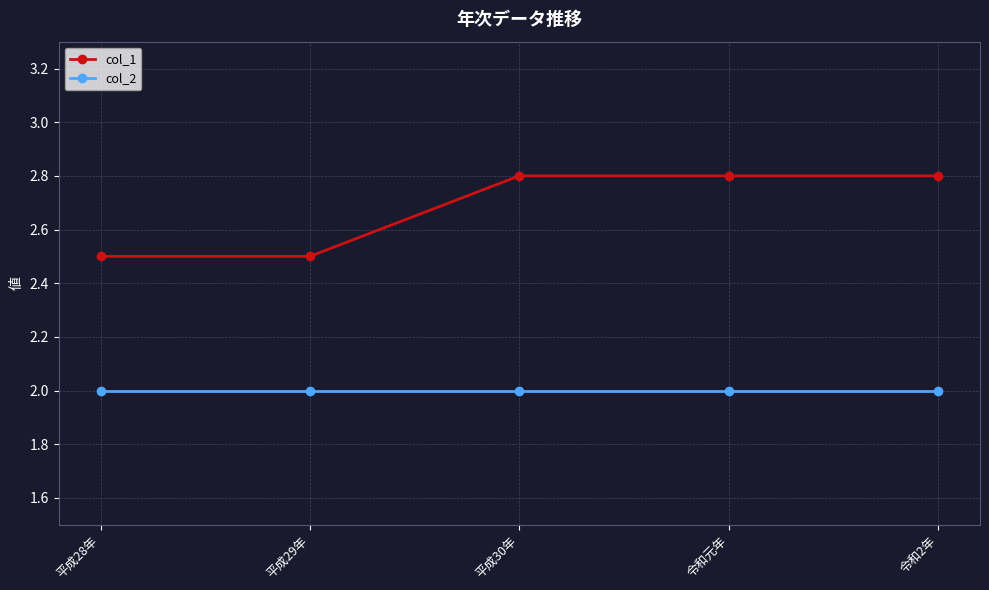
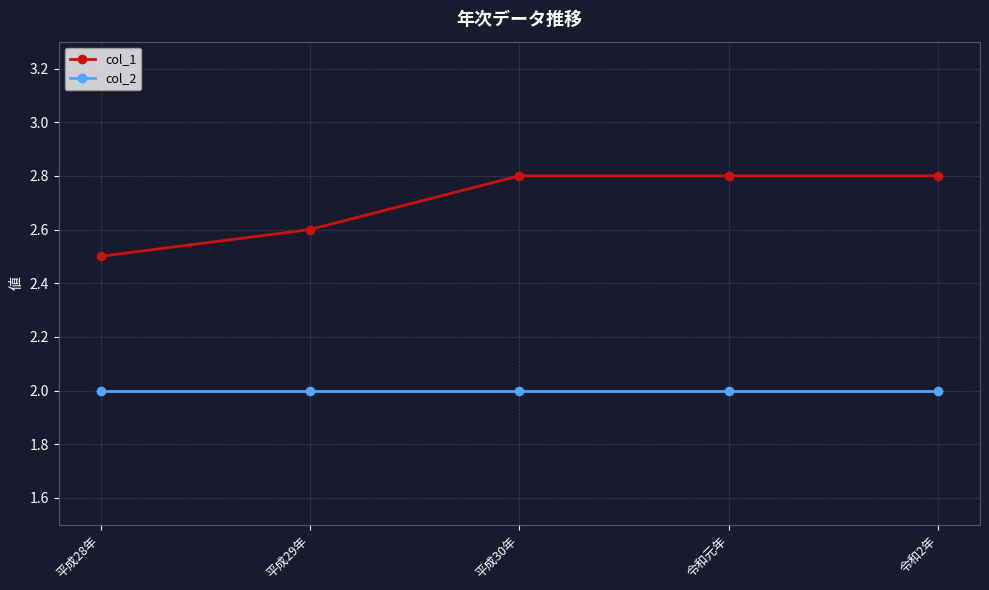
  {
    "col_1": {
      "平成28年": 2.5,
-     "平成29年": 2.5,
+     "平成29年": 2.6,
      "平成30年": 2.8,
      "令和元年": 2.8,
      "令和2年": 2.8
    },
    "col_2": {
      "平成28年": 2.0,
      "平成29年": 2.0,
      "平成30年": 2.0,
      "令和元年": 2.0,
      "令和2年": 2.0
    }
  }
